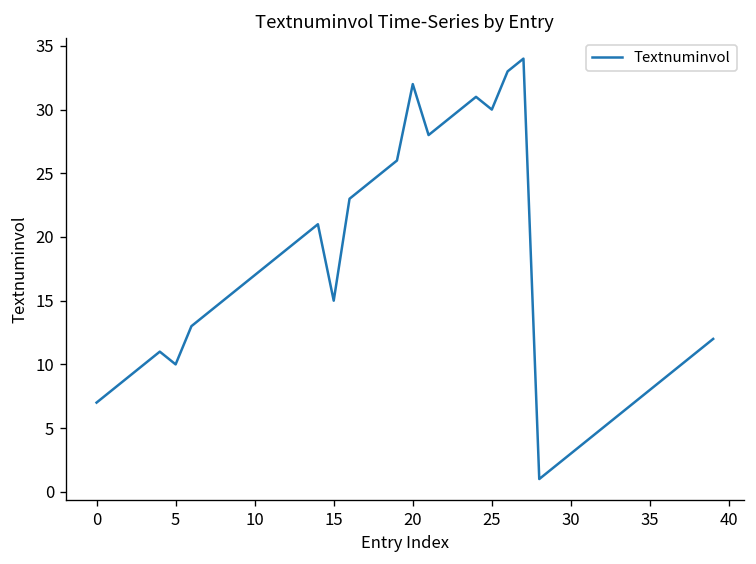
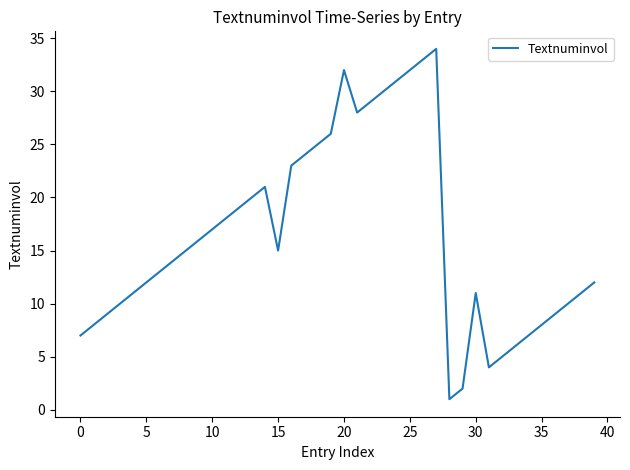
  {
    "0": 7,
-   "5": 10,
+   "5": 12,
    "10": 17,
    "15": 15,
    "20": 32,
-   "25": 30,
-   "30": 3,
+   "25": 32,
+   "30": 11,
    "35": 8
  }
